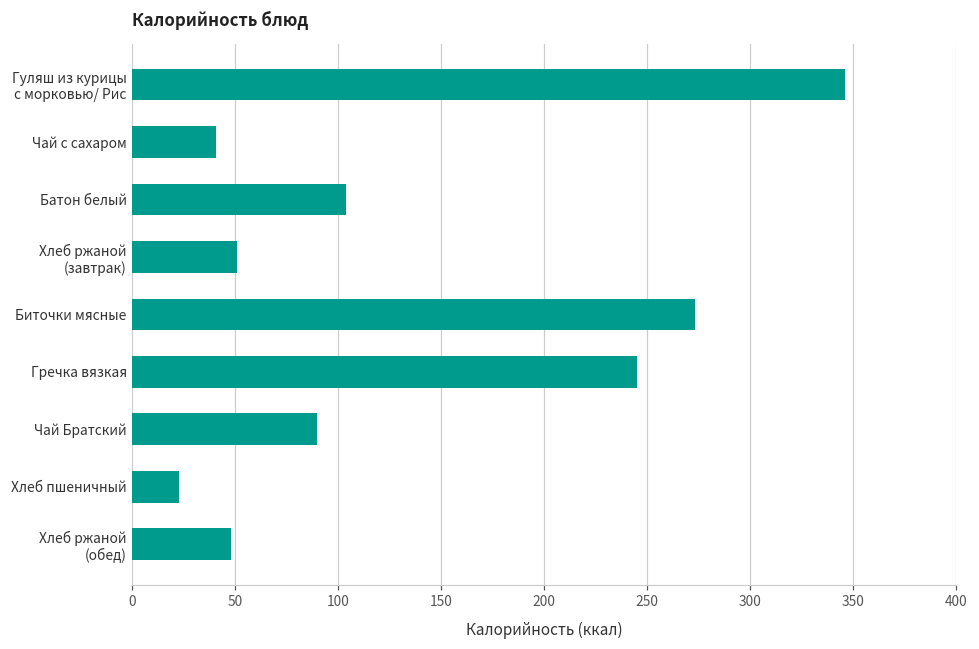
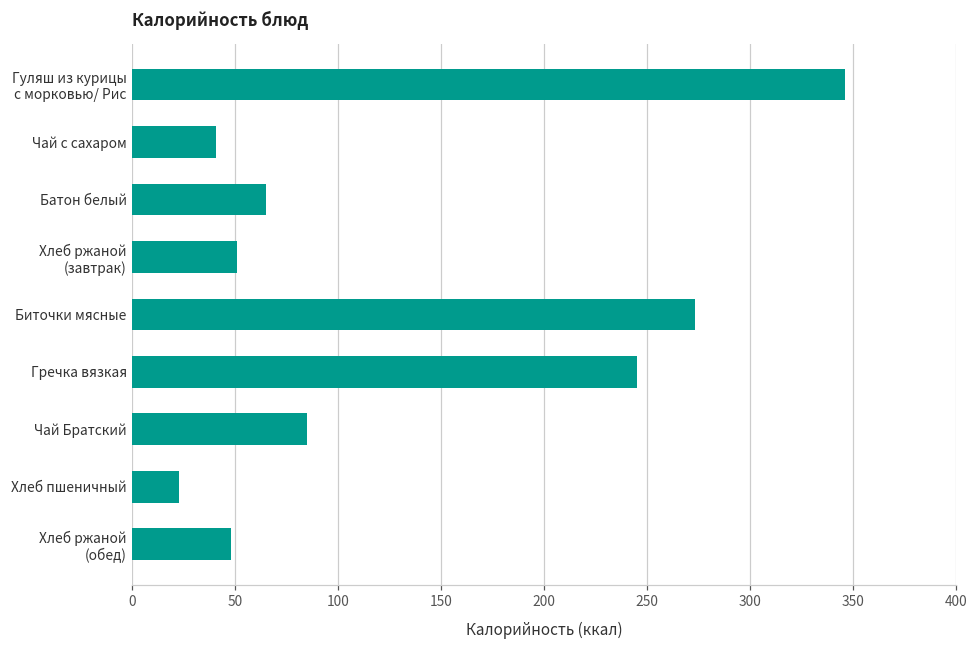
  {
    "Гуляш из курицы с морковью/ Рис": 346,
    "Чай с сахаром": 41,
-   "Батон белый": 104,
+   "Батон белый": 65,
    "Хлеб ржаной (завтрак)": 51,
    "Биточки мясные": 273,
    "Гречка вязкая": 245,
-   "Чай Братский": 90,
+   "Чай Братский": 85,
    "Хлеб пшеничный": 23,
    "Хлеб ржаной (обед)": 48
  }
